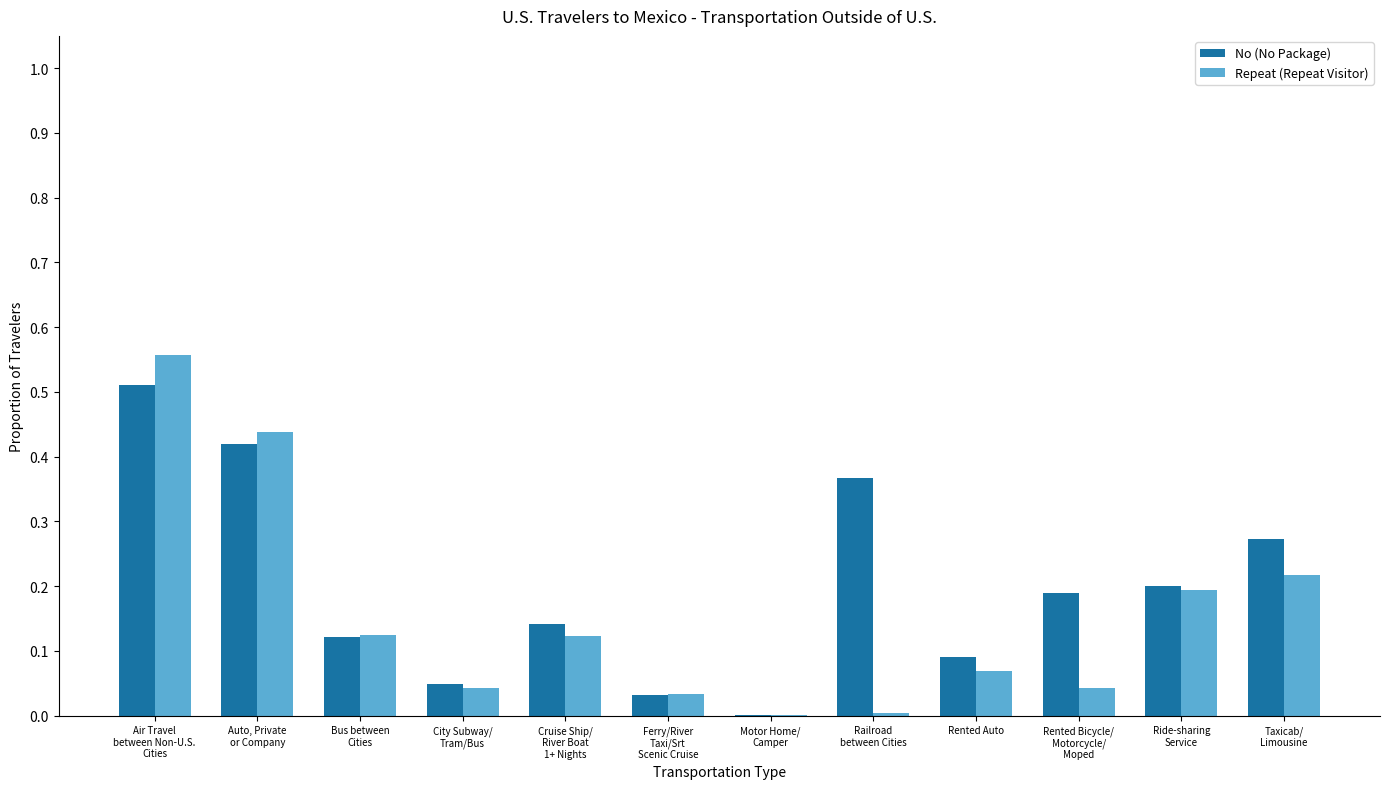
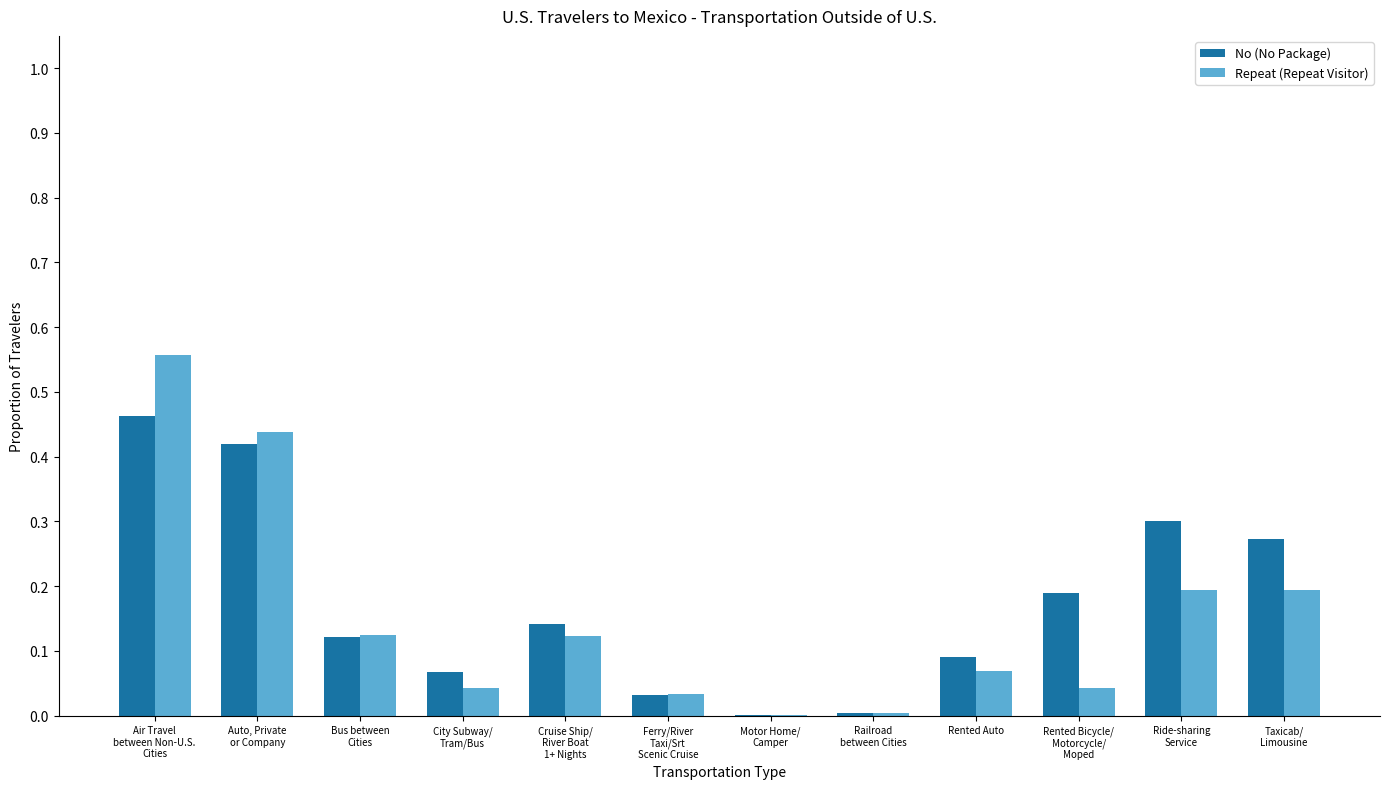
  {
    "No (No Package)": {
-     "Air Travel between Non-U.S. Cities": 0.51,
+     "Air Travel between Non-U.S. Cities": 0.46,
      "Auto, Private or Company": 0.42,
      "Bus between Cities": 0.12,
-     "City Subway/ Tram/Bus": 0.05,
+     "City Subway/ Tram/Bus": 0.07,
      "Cruise Ship/ River Boat 1+ Nights": 0.14,
      "Ferry/River Taxi/Srt Scenic Cruise": 0.03,
-     "Railroad between Cities": 0.37,
+     "Railroad between Cities": 0.00,
      "Rented Auto": 0.09,
      "Rented Bicycle/ Motorcycle/ Moped": 0.19,
-     "Ride-sharing Service": 0.2,
+     "Ride-sharing Service": 0.3,
      "Taxicab/ Limousine": 0.27
    },
    "Repeat (Repeat Visitor)": {
      "Air Travel between Non-U.S. Cities": 0.56,
      "Auto, Private or Company": 0.44,
      "Bus between Cities": 0.13,
      "City Subway/ Tram/Bus": 0.04,
      "Cruise Ship/ River Boat 1+ Nights": 0.12,
      "Ferry/River Taxi/Srt Scenic Cruise": 0.03,
      "Railroad between Cities": 0.00,
      "Rented Auto": 0.07,
      "Rented Bicycle/ Motorcycle/ Moped": 0.04,
      "Ride-sharing Service": 0.19,
-     "Taxicab/ Limousine": 0.22
+     "Taxicab/ Limousine": 0.19
    }
  }
